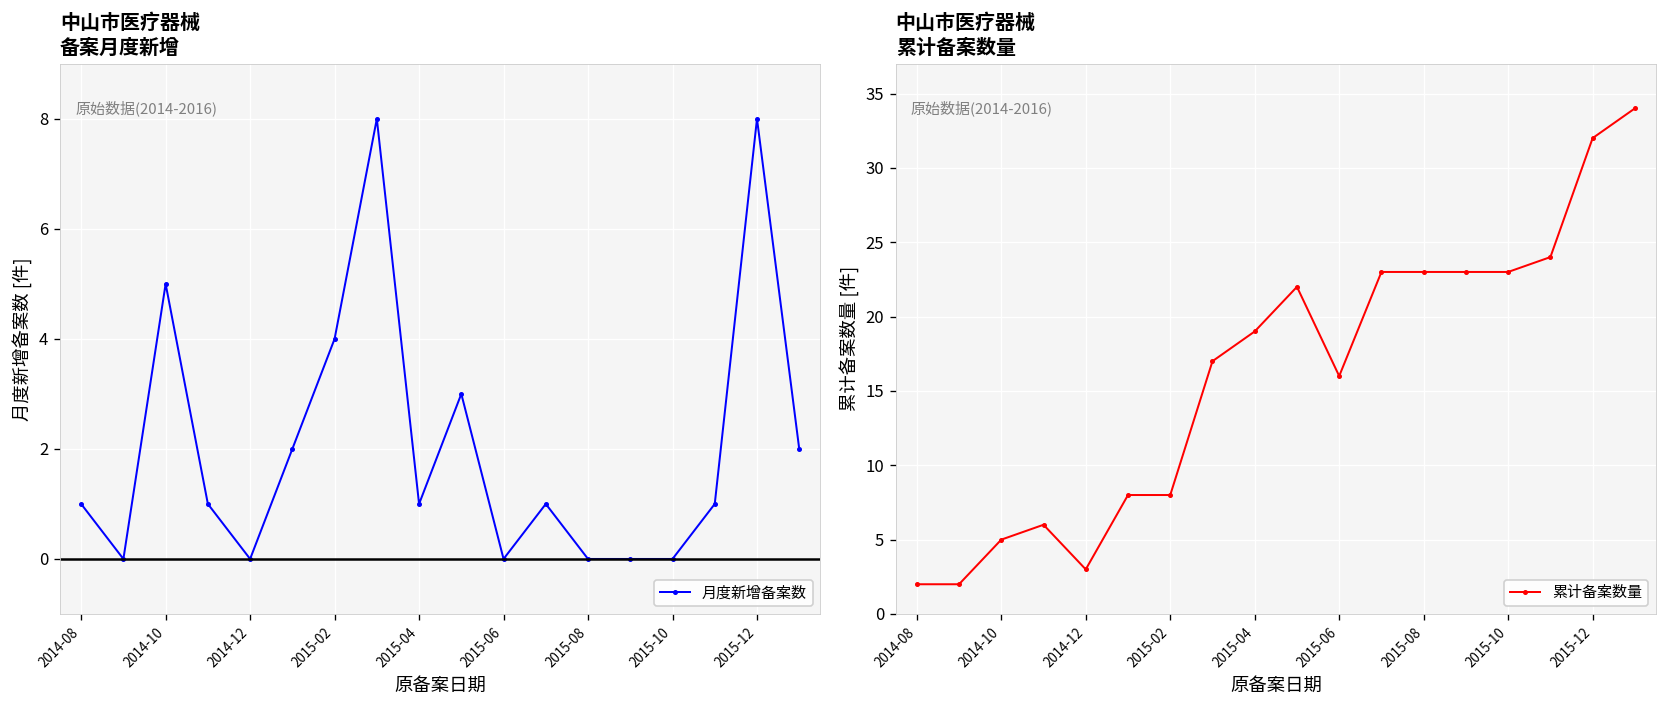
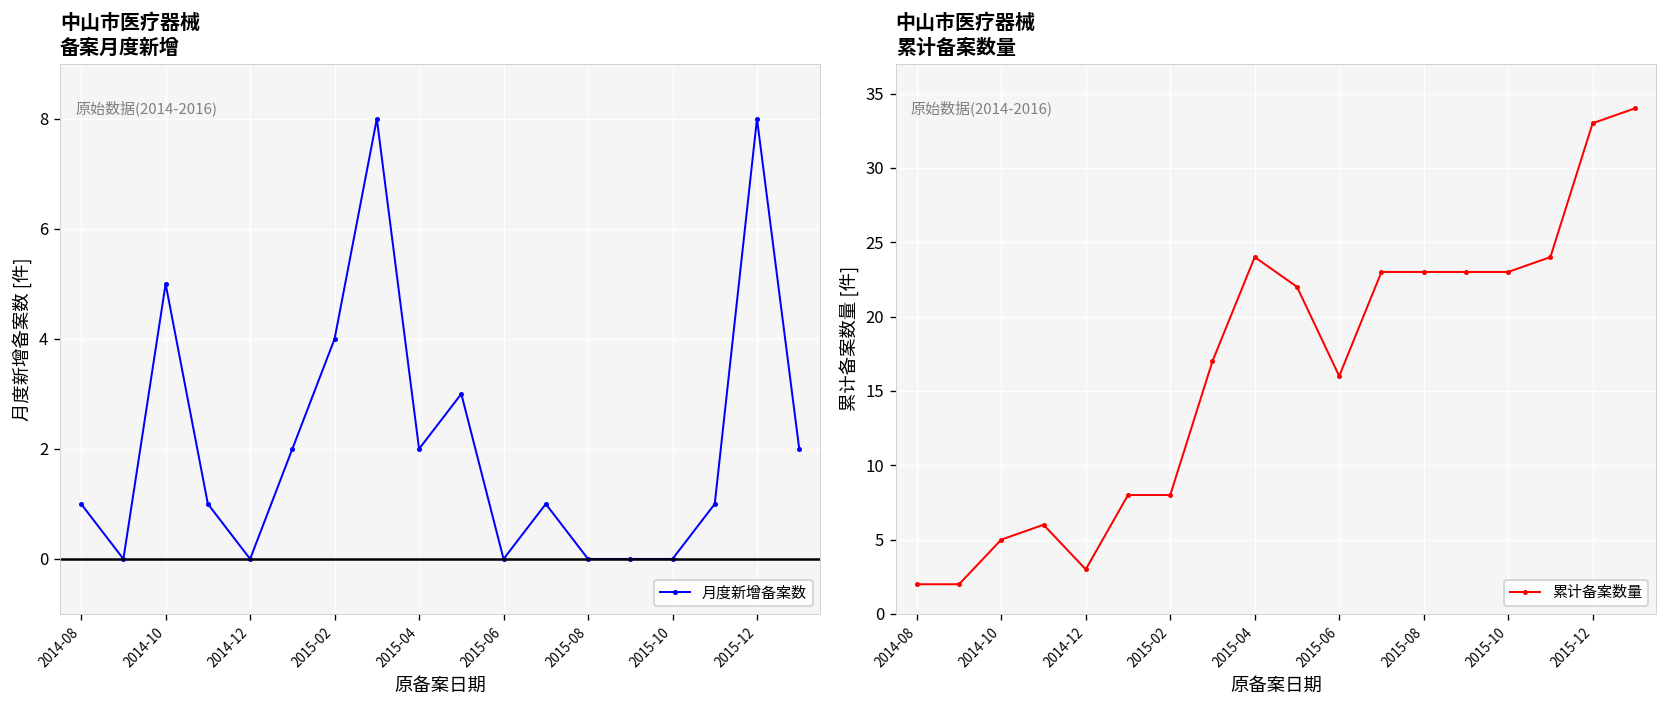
  {
    "中山市医疗器械 备案月度新增": {
      "2014-08": 1,
      "2014-10": 5,
      "2014-12": 0,
      "2015-02": 4,
-     "2015-04": 1,
+     "2015-04": 2,
      "2015-06": 0,
      "2015-08": 0,
      "2015-10": 0,
      "2015-12": 8
    },
    "中山市医疗器械 累计备案数量": {
      "2014-08": 2,
      "2014-10": 5,
      "2014-12": 3,
      "2015-02": 8,
-     "2015-04": 19,
+     "2015-04": 24,
      "2015-06": 16,
      "2015-08": 23,
      "2015-10": 23,
-     "2015-12": 32
+     "2015-12": 33
    }
  }
